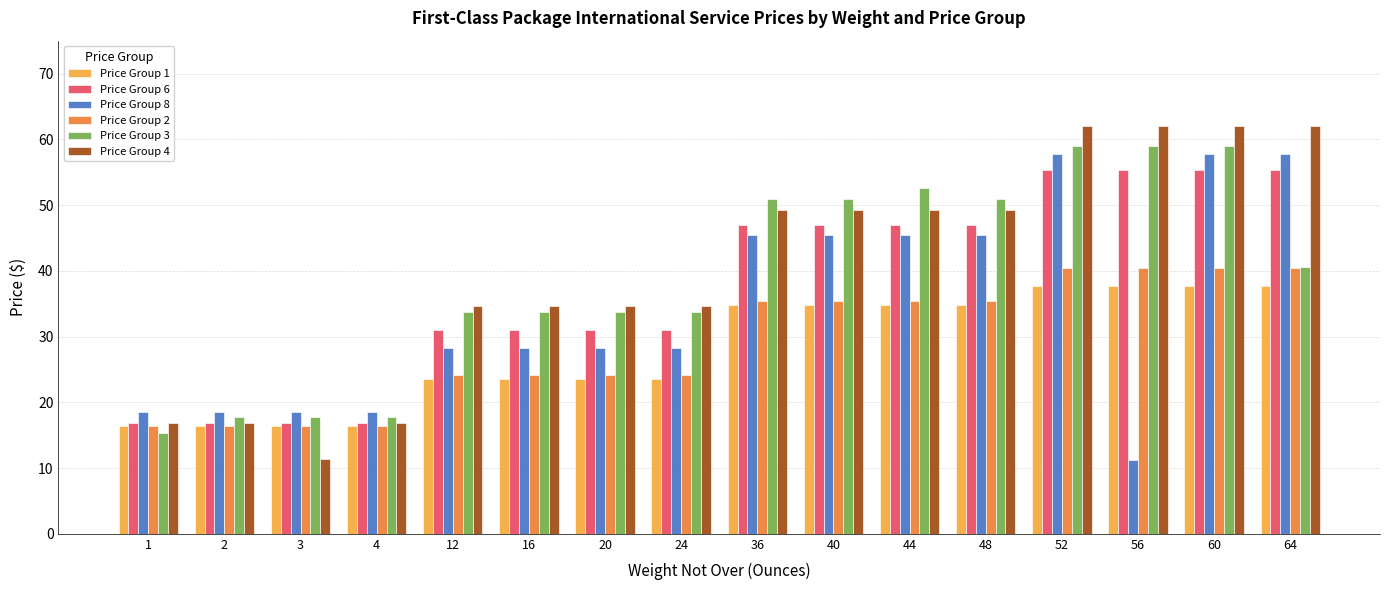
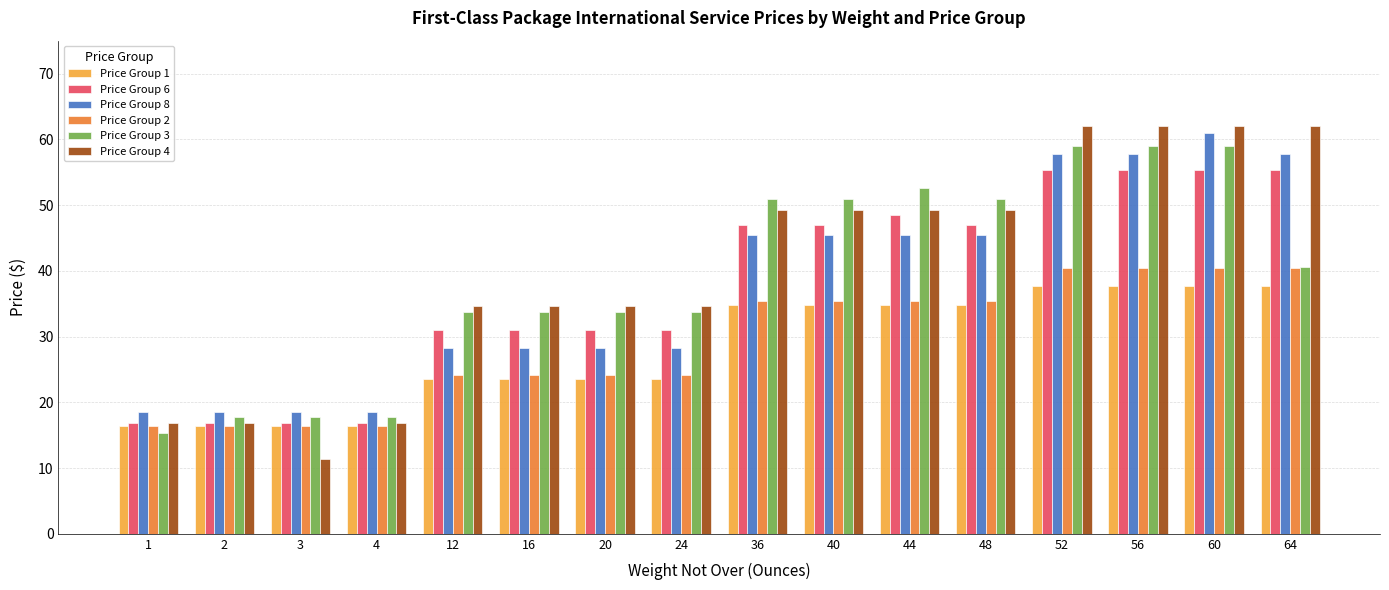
  {
    "Price Group 6": {
      "1": 17,
      "2": 17,
      "3": 17,
      "4": 17,
      "12": 31,
      "16": 31,
      "20": 31,
      "24": 31,
      "36": 47,
      "40": 47,
-     "44": 47,
+     "44": 48,
      "48": 47,
      "52": 55,
      "56": 55,
      "60": 55,
      "64": 55
    },
    "Price Group 8": {
      "1": 18,
      "2": 18,
      "3": 18,
      "4": 18,
      "12": 28,
      "16": 28,
      "20": 28,
      "24": 28,
      "36": 45,
      "40": 45,
      "44": 45,
      "48": 45,
      "52": 58,
-     "56": 11,
-     "60": 58,
+     "56": 58,
+     "60": 61,
      "64": 58
    },
    "Price Group 3": {
      "1": 15,
      "2": 18,
      "3": 18,
      "4": 18,
      "12": 34,
      "16": 34,
      "20": 34,
      "24": 34,
      "36": 51,
      "40": 51,
      "44": 53,
      "48": 51,
      "52": 59,
      "56": 59,
      "60": 59,
      "64": 41
    },
    "Price Group 4": {
      "1": 17,
      "2": 17,
      "3": 11,
      "4": 17,
      "12": 35,
      "16": 35,
      "20": 35,
      "24": 35,
      "36": 49,
      "40": 49,
      "44": 49,
      "48": 49,
      "52": 62,
      "56": 62,
      "60": 62,
      "64": 62
    }
  }
